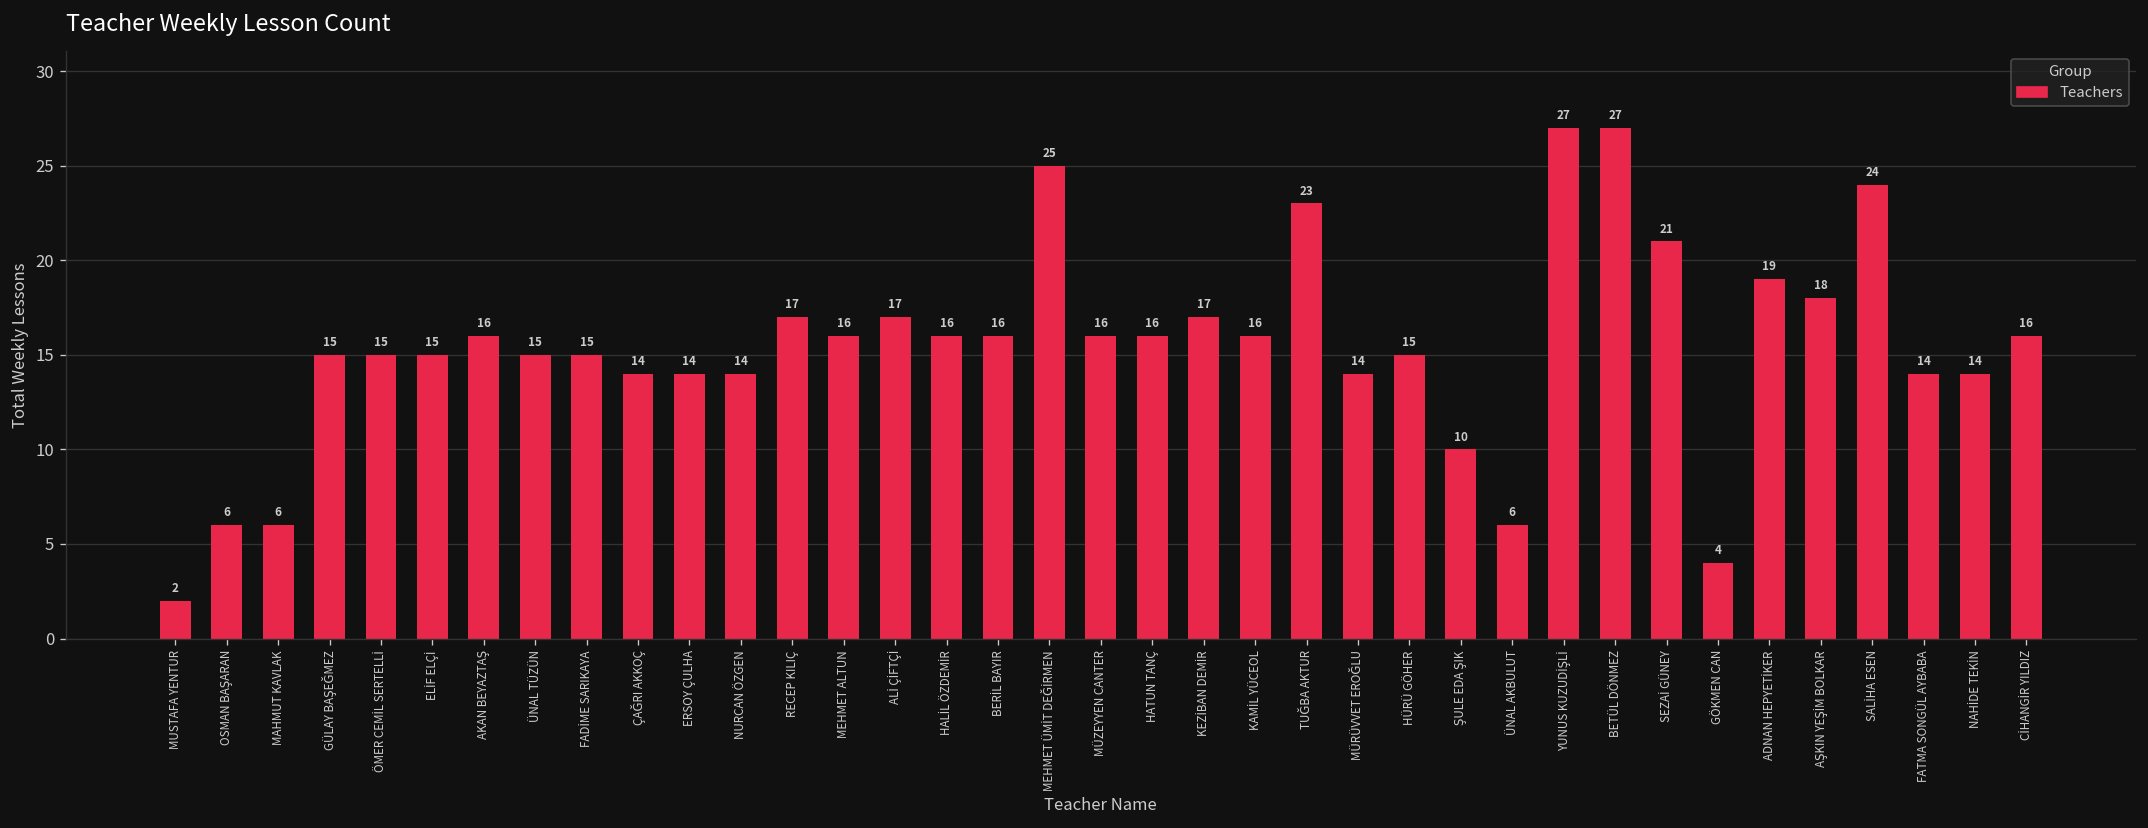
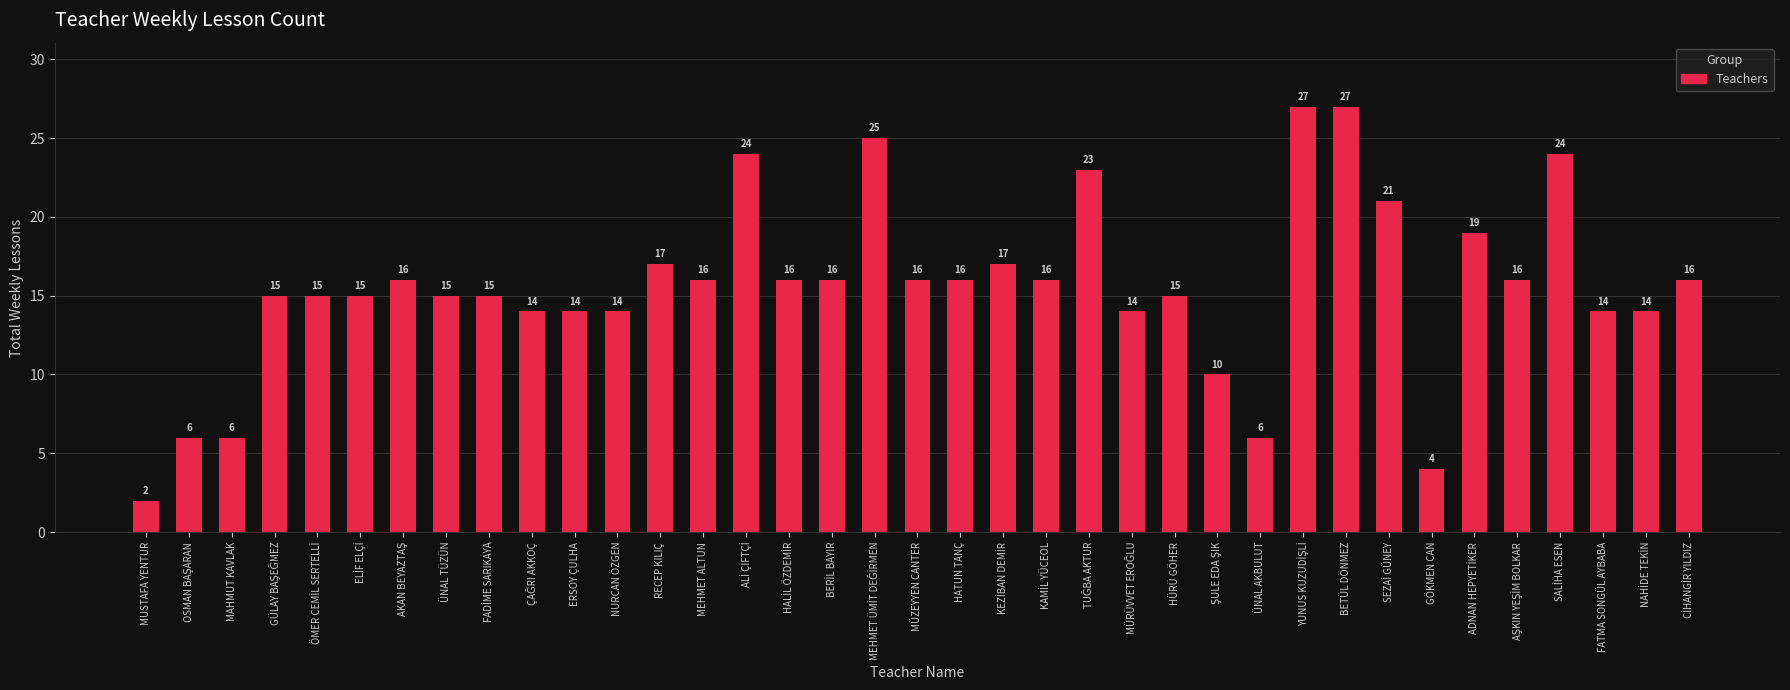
  {
    "MUSTAFA YENTUR": 2,
    "OSMAN BAŞARAN": 6,
    "MAHMUT KAVLAK": 6,
    "GÜLAY BAŞEĞMEZ": 15,
    "ÖMER CEMİL SERTELLİ": 15,
    "ELİF ELÇİ": 15,
    "AKAN BEYAZTAŞ": 16,
    "ÜNAL TÜZÜN": 15,
    "FADİME SARIKAYA": 15,
    "ÇAĞRI AKKOÇ": 14,
    "ERSOY ÇULHA": 14,
    "NURCAN ÖZGEN": 14,
    "RECEP KILIÇ": 17,
    "MEHMET ALTUN": 16,
-   "ALİ ÇİFTÇİ": 17,
+   "ALİ ÇİFTÇİ": 24,
    "HALİL ÖZDEMİR": 16,
    "BERİL BAYIR": 16,
    "MEHMET ÜMİT DEĞİRMEN": 25,
    "MÜZEYYEN CANTER": 16,
    "HATUN TANÇ": 16,
    "KEZİBAN DEMİR": 17,
    "KAMİL YÜCEOL": 16,
    "TUĞBA AKTUR": 23,
    "MÜRÜVVET EROĞLU": 14,
    "HÜRÜ GÖHER": 15,
    "ŞULE EDA ŞIK": 10,
    "ÜNAL AKBULUT": 6,
    "YUNUS KUZUDİŞLİ": 27,
    "BETÜL DÖNMEZ": 27,
    "SEZAİ GÜNEY": 21,
    "GÖKMEN CAN": 4,
    "ADNAN HEPYETİKER": 19,
-   "AŞKIN YEŞİM BOLKAR": 18,
+   "AŞKIN YEŞİM BOLKAR": 16,
    "SALİHA ESEN": 24,
    "FATMA SONGÜL AYBABA": 14,
    "NAHİDE TEKİN": 14,
    "CİHANGİR YILDIZ": 16
  }
